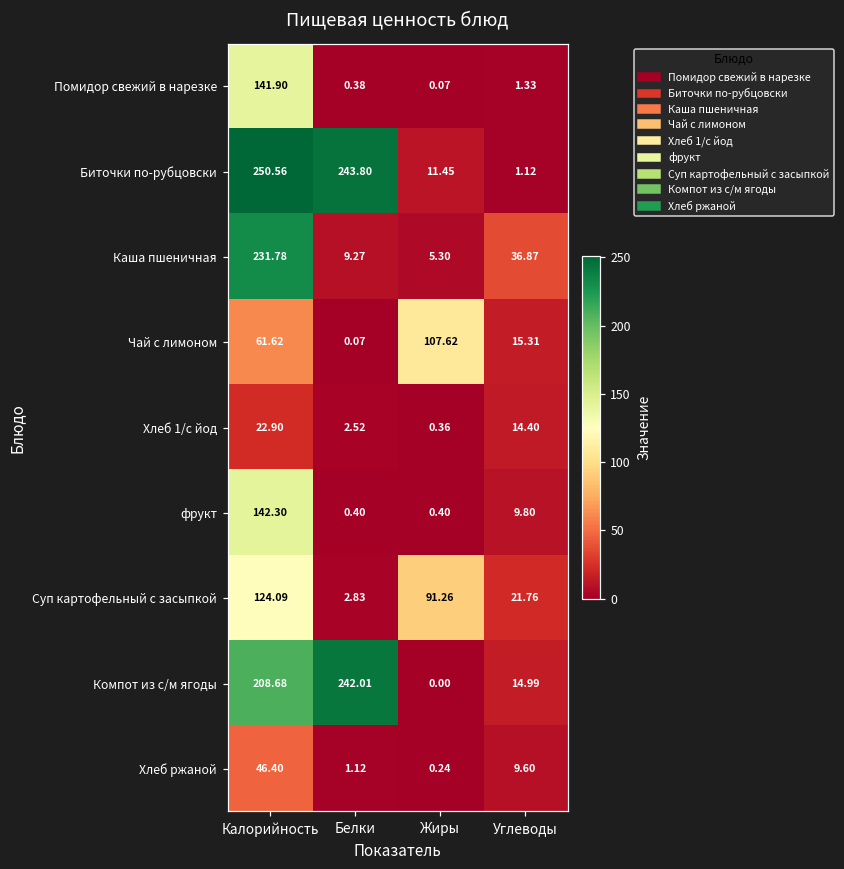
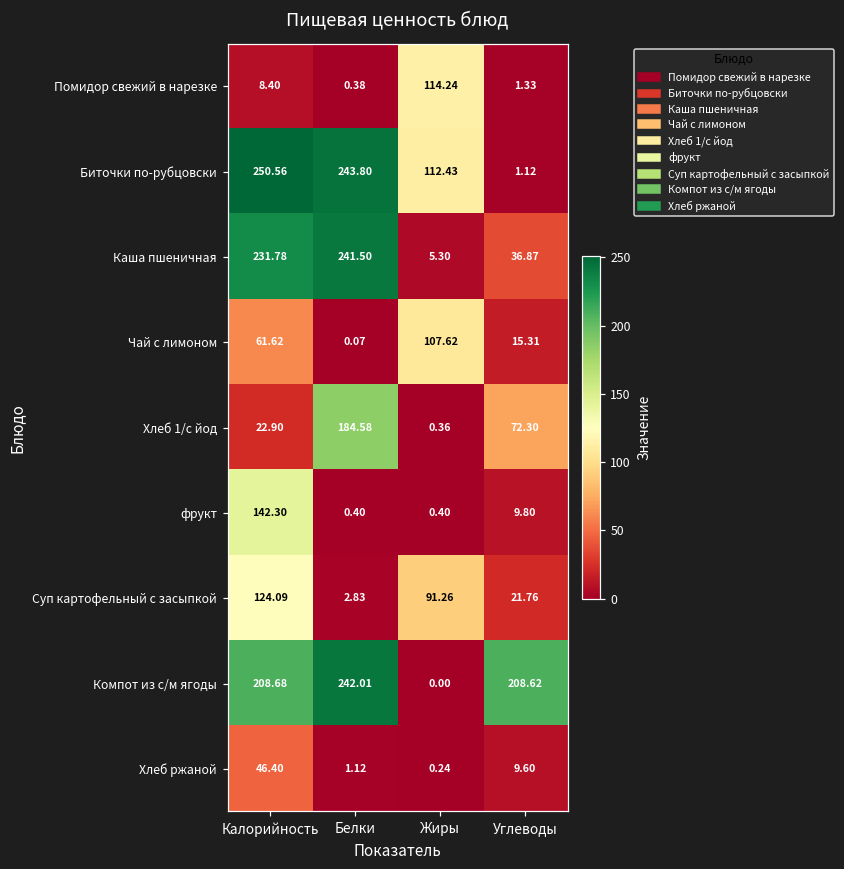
  {
    "Помидор свежий в нарезке": {
-     "Калорийность": 141.90,
+     "Калорийность": 8.40,
      "Белки": 0.38,
-     "Жиры": 0.07,
+     "Жиры": 114.24,
      "Углеводы": 1.33
    },
    "Биточки по-рубцовски": {
      "Калорийность": 250.56,
      "Белки": 243.80,
-     "Жиры": 11.45,
+     "Жиры": 112.43,
      "Углеводы": 1.12
    },
    "Каша пшеничная": {
      "Калорийность": 231.78,
-     "Белки": 9.27,
+     "Белки": 241.50,
      "Жиры": 5.30,
      "Углеводы": 36.87
    },
    "Чай с лимоном": {
      "Калорийность": 61.62,
      "Белки": 0.07,
      "Жиры": 107.62,
      "Углеводы": 15.31
    },
    "Хлеб 1/с йод": {
      "Калорийность": 22.90,
-     "Белки": 2.52,
+     "Белки": 184.58,
      "Жиры": 0.36,
-     "Углеводы": 14.40
+     "Углеводы": 72.30
    },
    "фрукт": {
      "Калорийность": 142.30,
      "Белки": 0.40,
      "Жиры": 0.40,
      "Углеводы": 9.80
    },
    "Суп картофельный с засыпкой": {
      "Калорийность": 124.09,
      "Белки": 2.83,
      "Жиры": 91.26,
      "Углеводы": 21.76
    },
    "Компот из с/м ягоды": {
      "Калорийность": 208.68,
      "Белки": 242.01,
      "Жиры": 0.00,
-     "Углеводы": 14.99
+     "Углеводы": 208.62
    },
    "Хлеб ржаной": {
      "Калорийность": 46.40,
      "Белки": 1.12,
      "Жиры": 0.24,
      "Углеводы": 9.60
    }
  }
